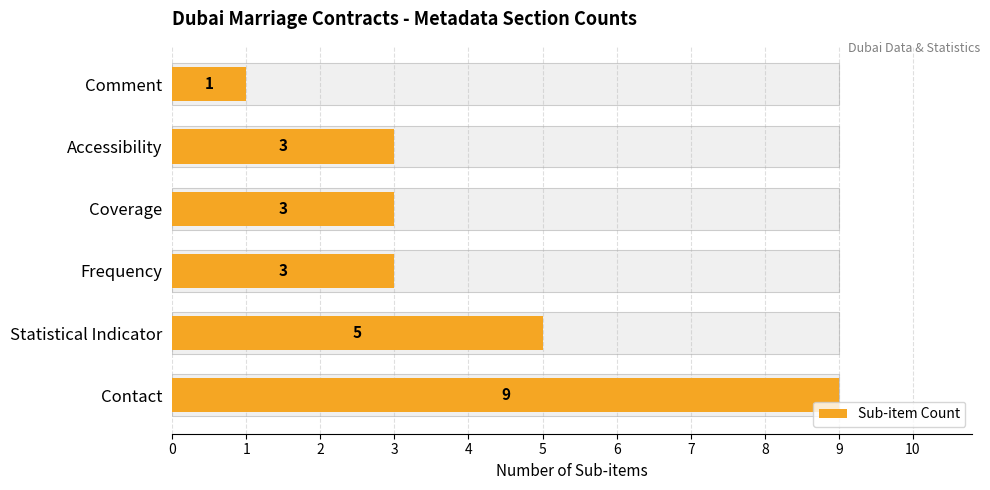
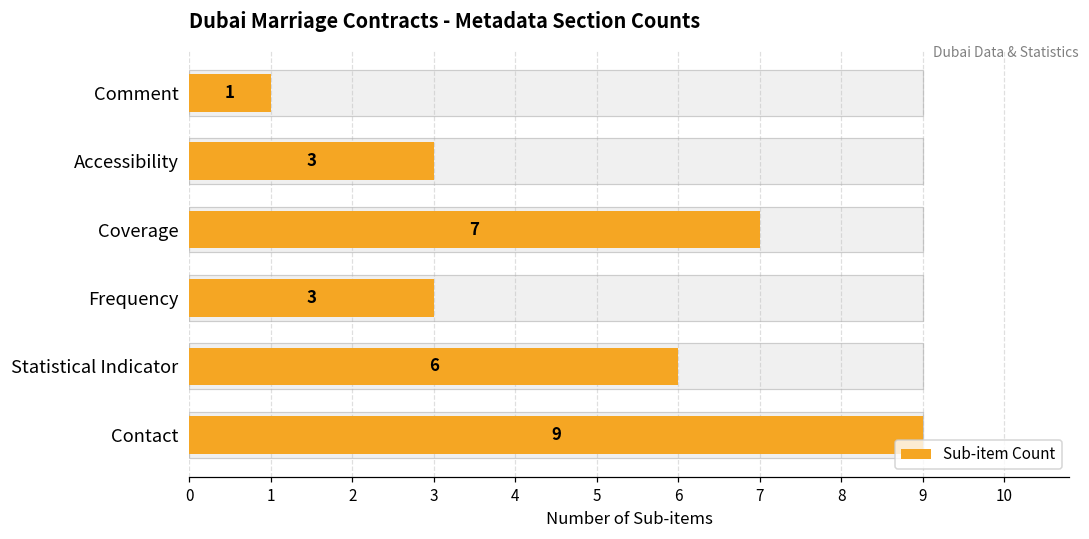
  {
    "Sub-item Count": {
-     "Coverage": 3,
-     "Statistical Indicator": 5,
+     "Coverage": 7,
+     "Statistical Indicator": 6,
      "Contact": 9
    }
  }
